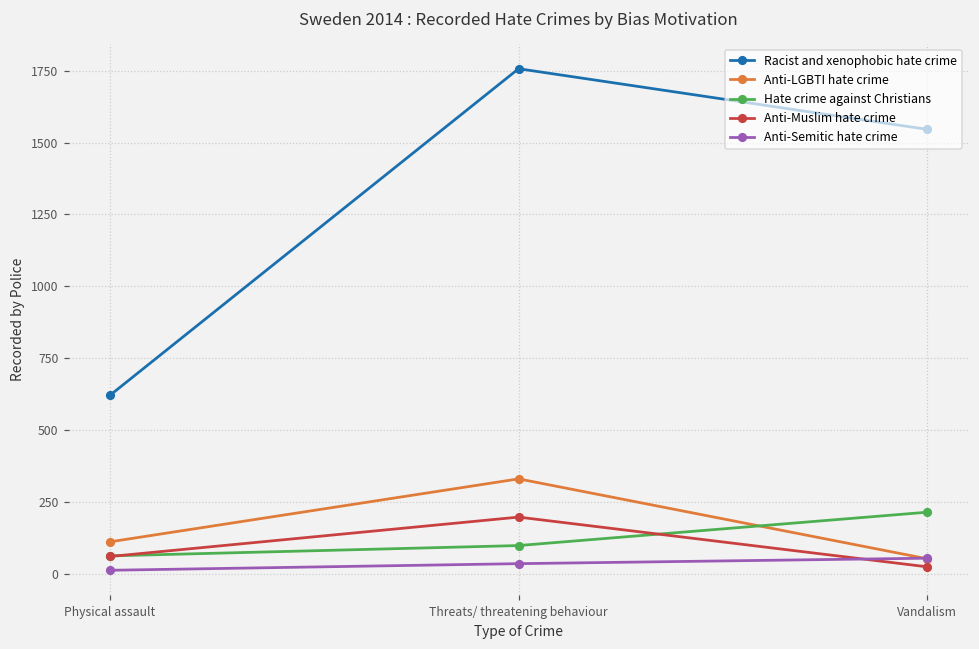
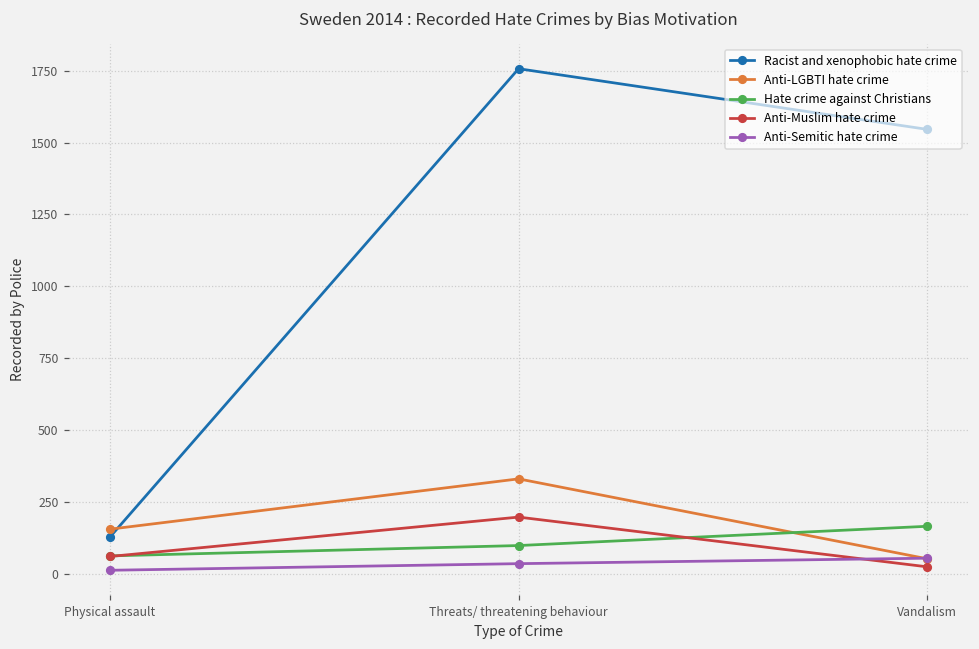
  {
    "Racist and xenophobic hate crime": {
-     "Physical assault": 620,
+     "Physical assault": 130,
      "Threats/ threatening behaviour": 1760
    },
    "Anti-LGBTI hate crime": {
-     "Physical assault": 110,
+     "Physical assault": 160,
      "Threats/ threatening behaviour": 330
    },
    "Hate crime against Christians": {
      "Threats/ threatening behaviour": 100,
-     "Vandalism": 210
+     "Vandalism": 170
    },
    "Anti-Muslim hate crime": {
      "Threats/ threatening behaviour": 200,
      "Vandalism": 20
    },
    "Anti-Semitic hate crime": {
      "Physical assault": 10,
      "Threats/ threatening behaviour": 40
    }
  }
